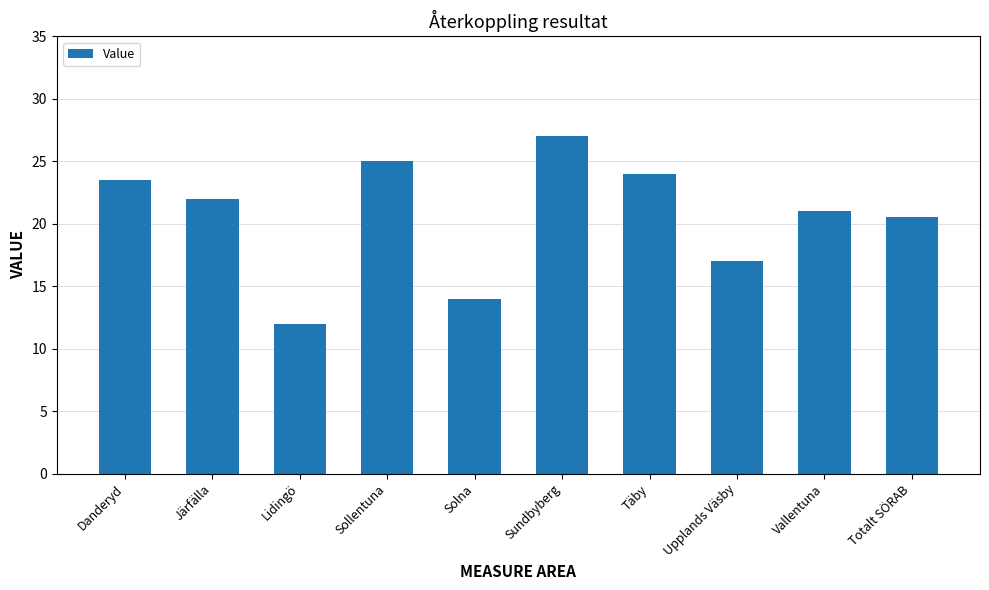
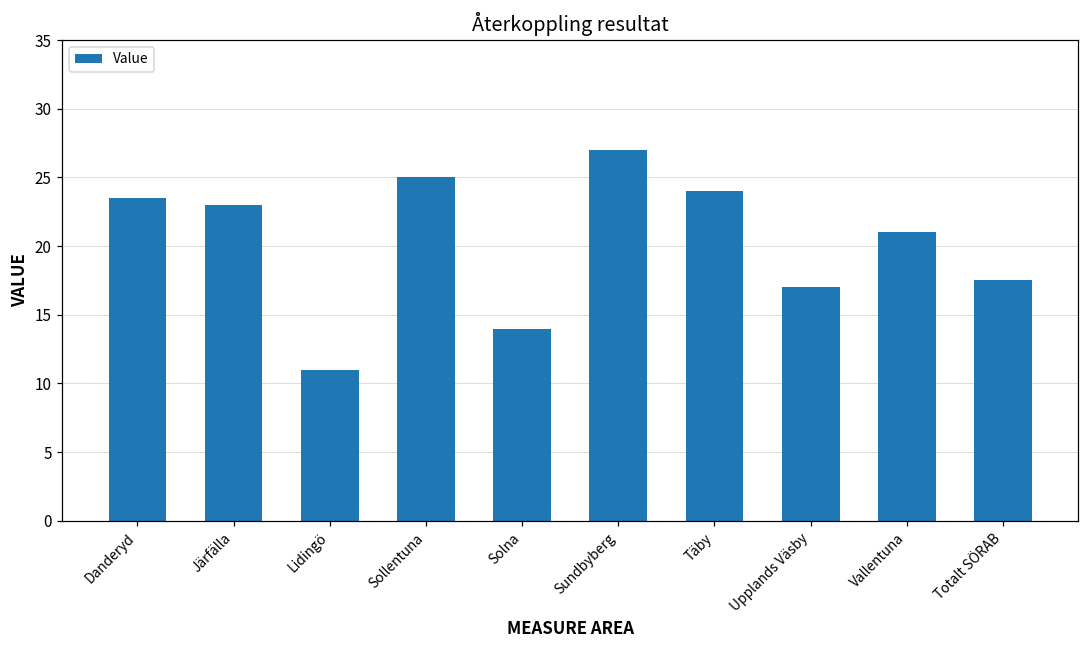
  {
    "Danderyd": 23.5,
-   "Järfälla": 22,
-   "Lidingö": 12,
+   "Järfälla": 23,
+   "Lidingö": 11,
    "Sollentuna": 25.0,
    "Solna": 14.0,
    "Sundbyberg": 27.0,
    "Täby": 24.0,
    "Upplands Väsby": 17.0,
    "Vallentuna": 21.0,
-   "Totalt SÖRAB": 20.5
+   "Totalt SÖRAB": 17.5
  }
